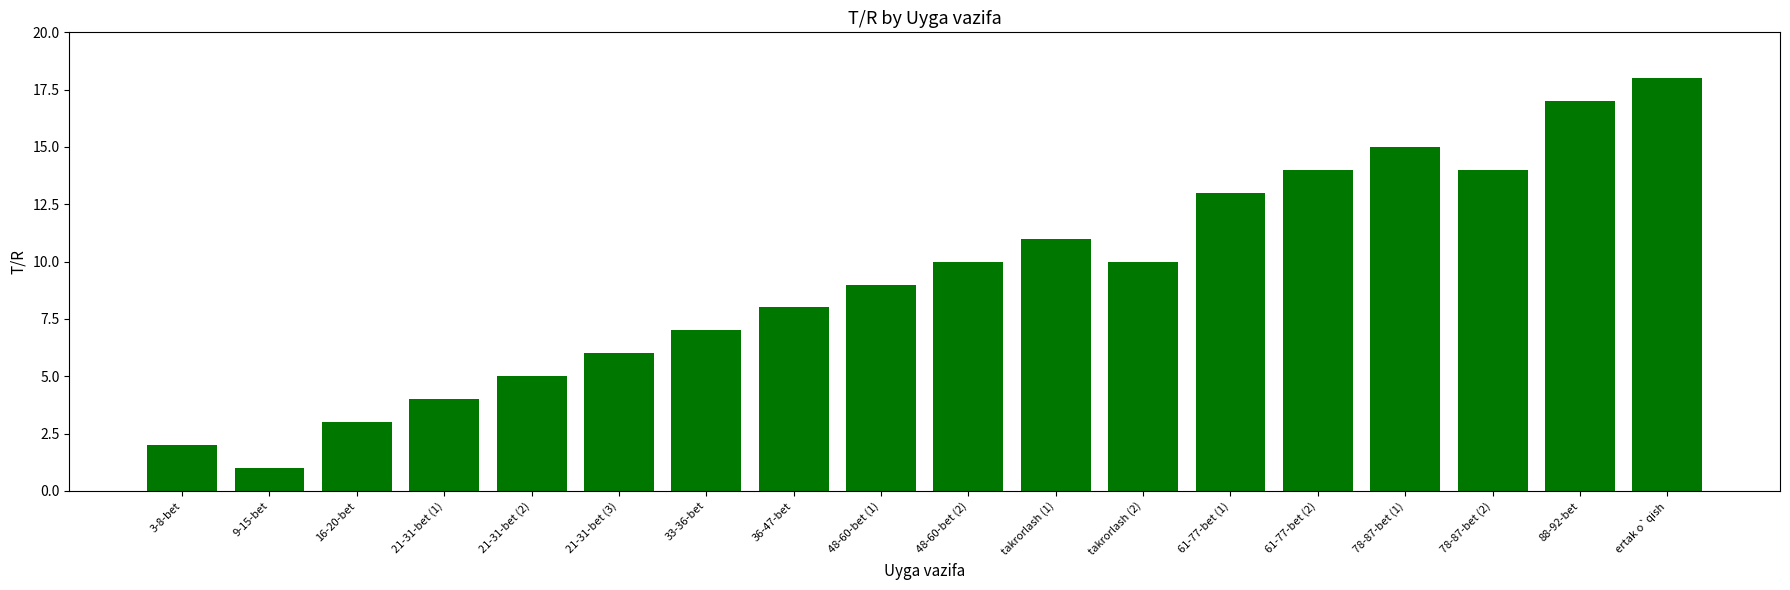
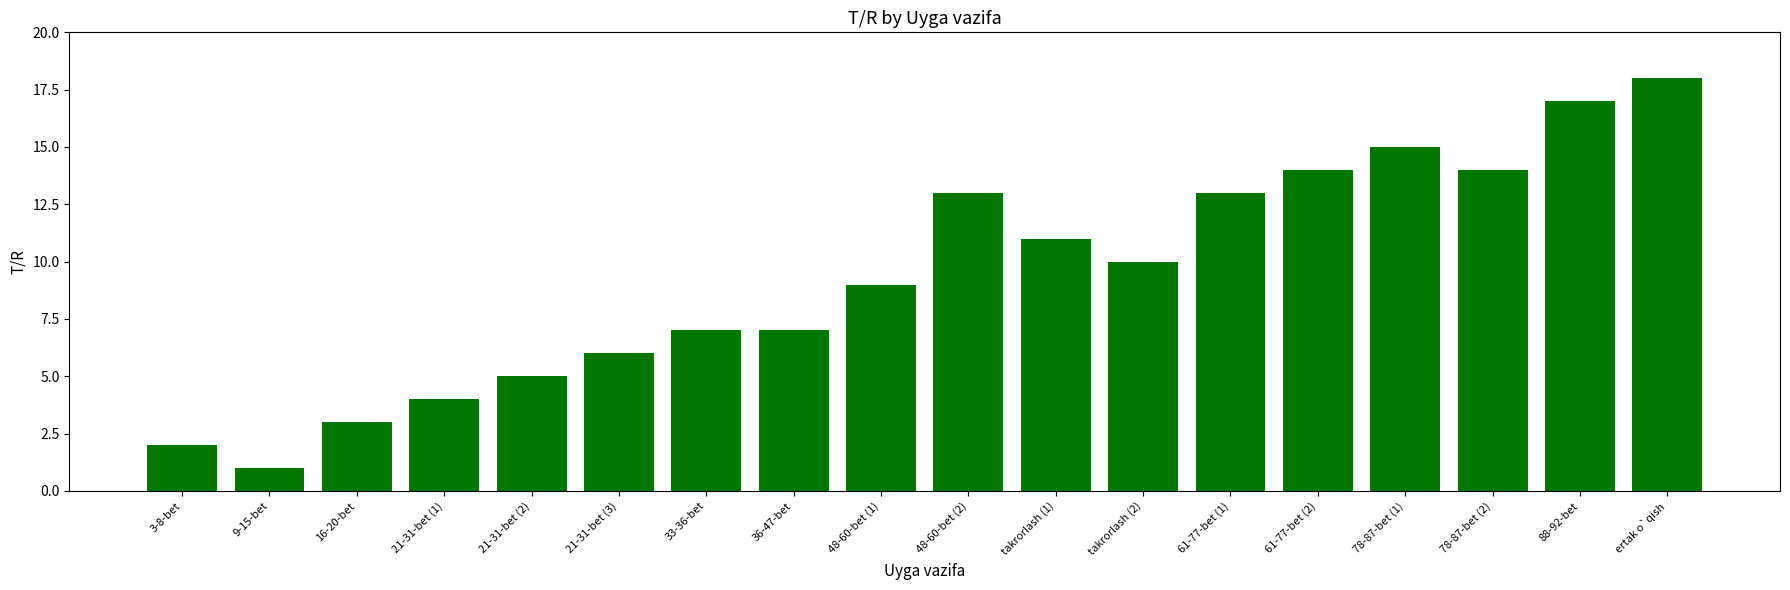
  {
    "3-8-bet": 2,
    "9-15-bet": 1,
    "16-20-bet": 3,
    "21-31-bet (1)": 4,
    "21-31-bet (2)": 5,
    "21-31-bet (3)": 6,
    "33-36-bet": 7,
-   "36-47-bet": 8,
+   "36-47-bet": 7,
    "48-60-bet (1)": 9,
-   "48-60-bet (2)": 10,
+   "48-60-bet (2)": 13,
    "takrorlash (1)": 11,
    "takrorlash (2)": 10,
    "61-77-bet (1)": 13,
    "61-77-bet (2)": 14,
    "78-87-bet (1)": 15,
    "78-87-bet (2)": 14,
    "88-92-bet": 17,
    "ertak o`qish": 18
  }
